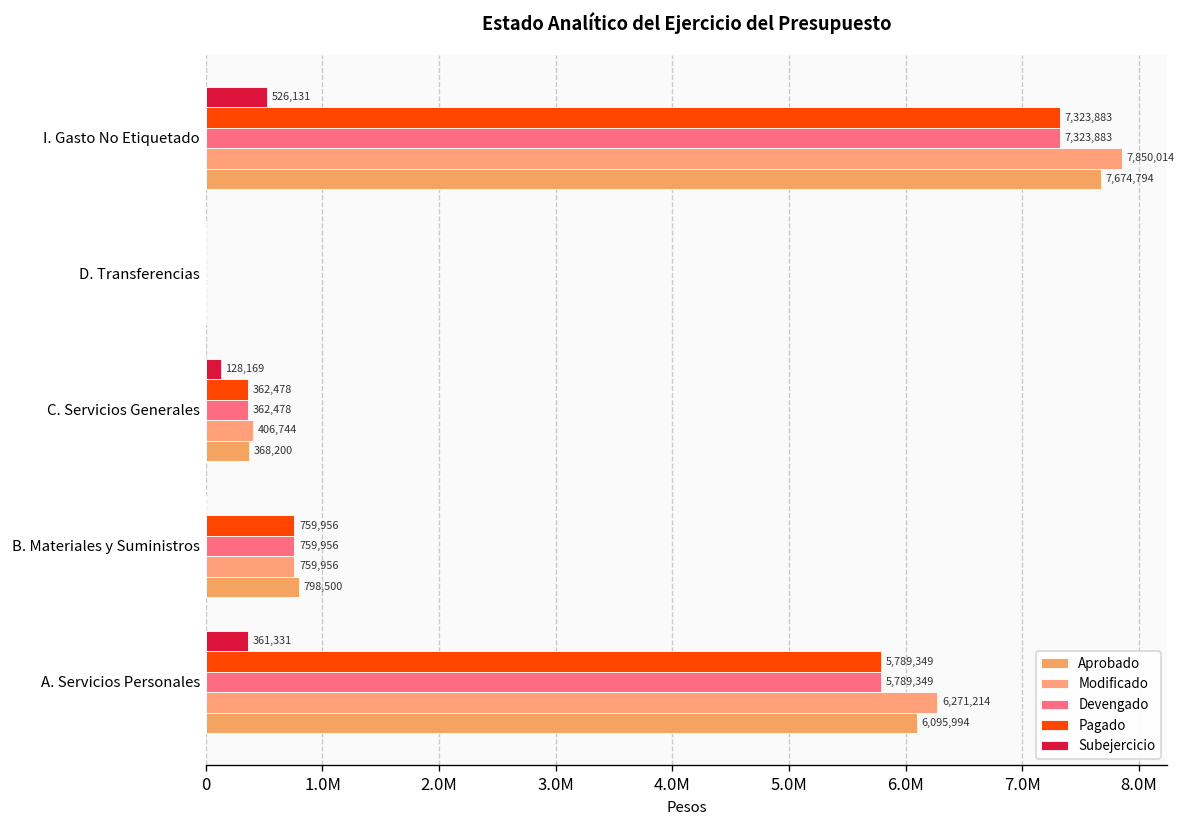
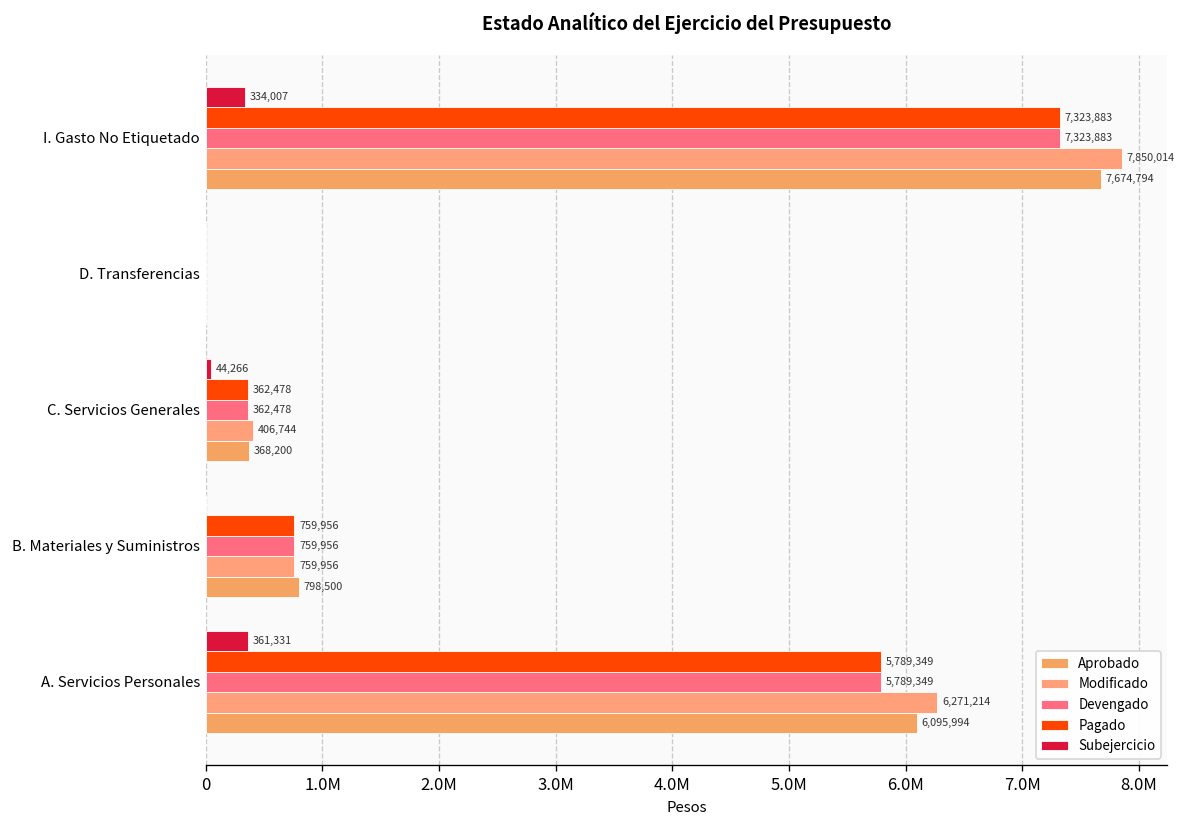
  {
    "Pagado": {
      "I. Gasto No Etiquetado": "7,323,883",
      "C. Servicios Generales": "362,478",
      "B. Materiales y Suministros": "759,956",
      "A. Servicios Personales": "5,789,349"
    },
    "Subejercicio": {
-     "I. Gasto No Etiquetado": "526,131",
-     "C. Servicios Generales": "128,169",
+     "I. Gasto No Etiquetado": "334,007",
+     "C. Servicios Generales": "44,266",
      "A. Servicios Personales": "361,331"
    }
  }
